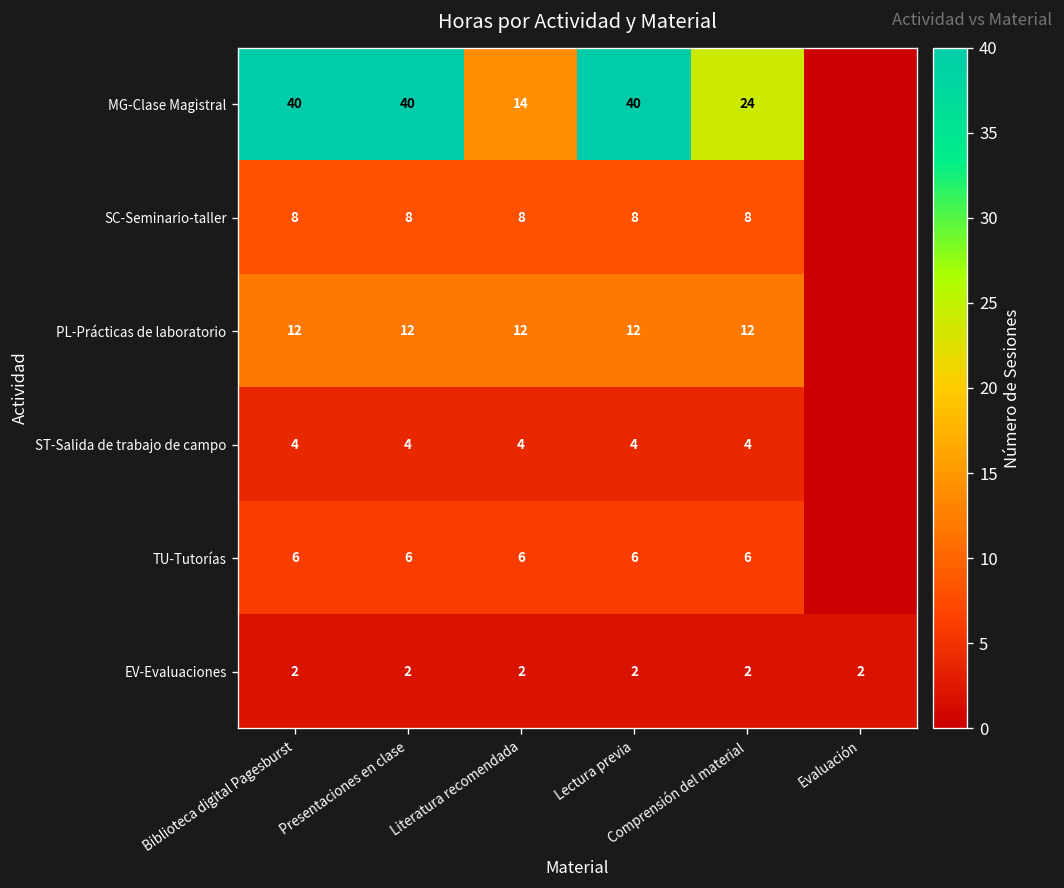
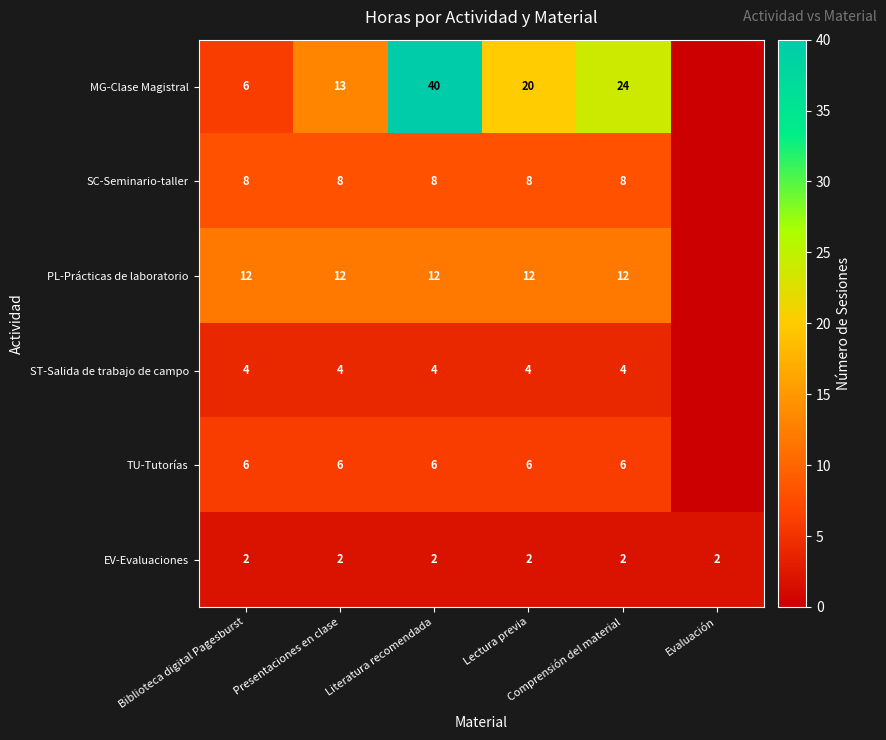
  {
    "MG-Clase Magistral": {
-     "Biblioteca digital Pagesburst": 40,
-     "Presentaciones en clase": 40,
-     "Literatura recomendada": 14,
-     "Lectura previa": 40,
+     "Biblioteca digital Pagesburst": 6,
+     "Presentaciones en clase": 13,
+     "Literatura recomendada": 40,
+     "Lectura previa": 20,
      "Comprensión del material": 24
    },
    "SC-Seminario-taller": {
      "Biblioteca digital Pagesburst": 8,
      "Presentaciones en clase": 8,
      "Literatura recomendada": 8,
      "Lectura previa": 8,
      "Comprensión del material": 8
    },
    "PL-Prácticas de laboratorio": {
      "Biblioteca digital Pagesburst": 12,
      "Presentaciones en clase": 12,
      "Literatura recomendada": 12,
      "Lectura previa": 12,
      "Comprensión del material": 12
    },
    "ST-Salida de trabajo de campo": {
      "Biblioteca digital Pagesburst": 4,
      "Presentaciones en clase": 4,
      "Literatura recomendada": 4,
      "Lectura previa": 4,
      "Comprensión del material": 4
    },
    "TU-Tutorías": {
      "Biblioteca digital Pagesburst": 6,
      "Presentaciones en clase": 6,
      "Literatura recomendada": 6,
      "Lectura previa": 6,
      "Comprensión del material": 6
    },
    "EV-Evaluaciones": {
      "Biblioteca digital Pagesburst": 2,
      "Presentaciones en clase": 2,
      "Literatura recomendada": 2,
      "Lectura previa": 2,
      "Comprensión del material": 2,
      "Evaluación": 2
    }
  }
